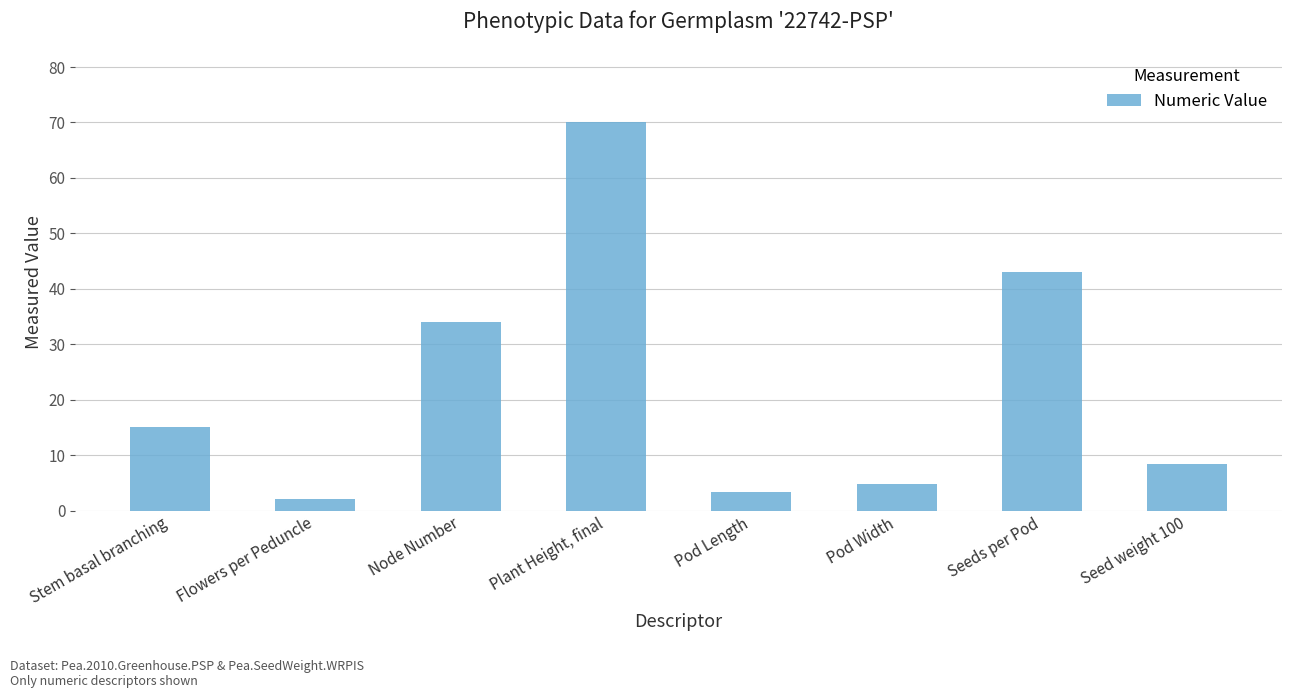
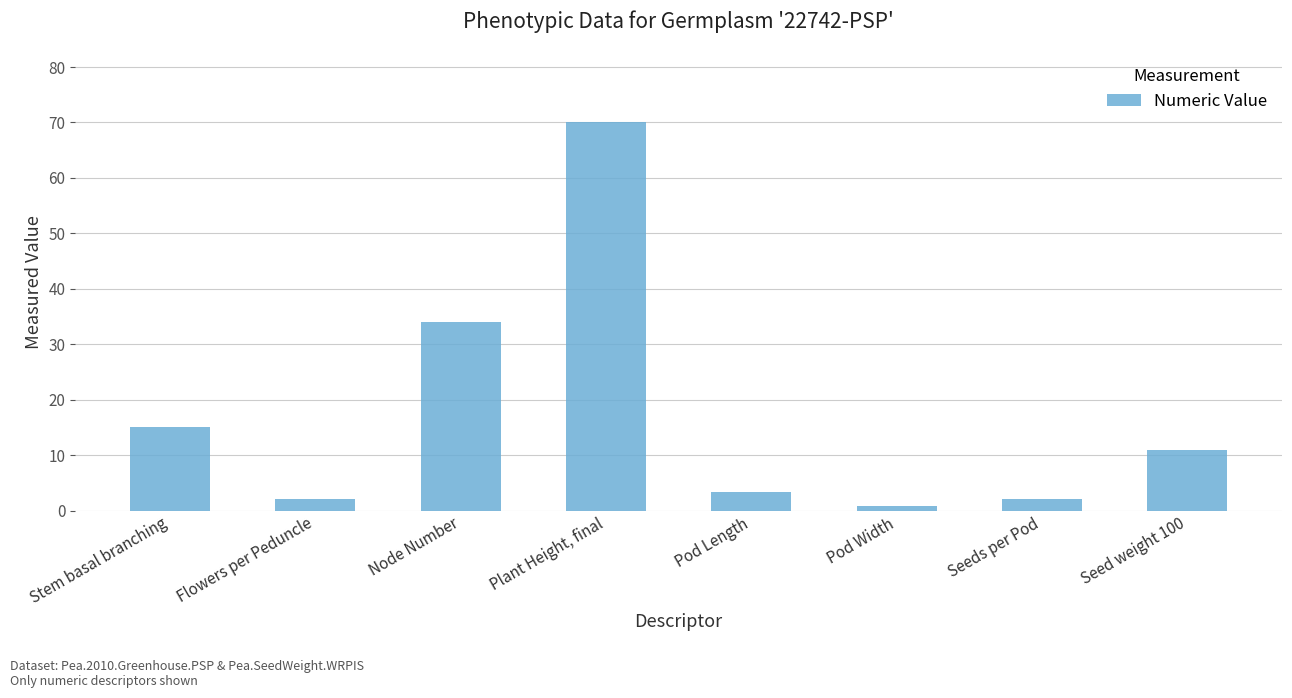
  {
    "Stem basal branching": 15,
    "Flowers per Peduncle": 2,
    "Node Number": 34,
    "Plant Height, final": 70,
    "Pod Length": 3,
-   "Pod Width": 5,
-   "Seeds per Pod": 43,
-   "Seed weight 100": 8
+   "Pod Width": 1,
+   "Seeds per Pod": 2,
+   "Seed weight 100": 11
  }
